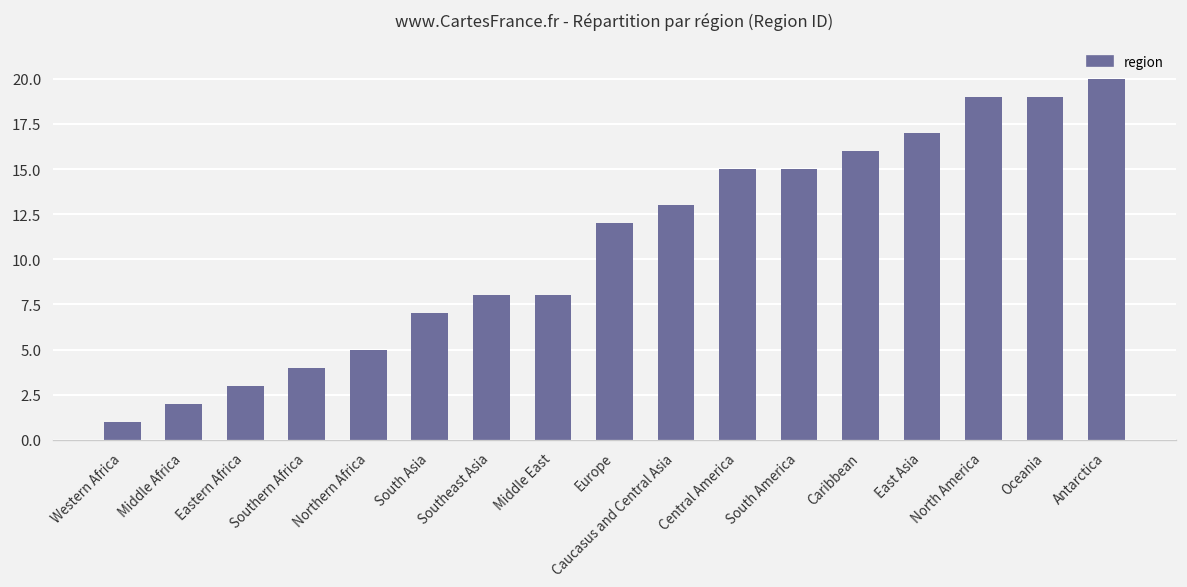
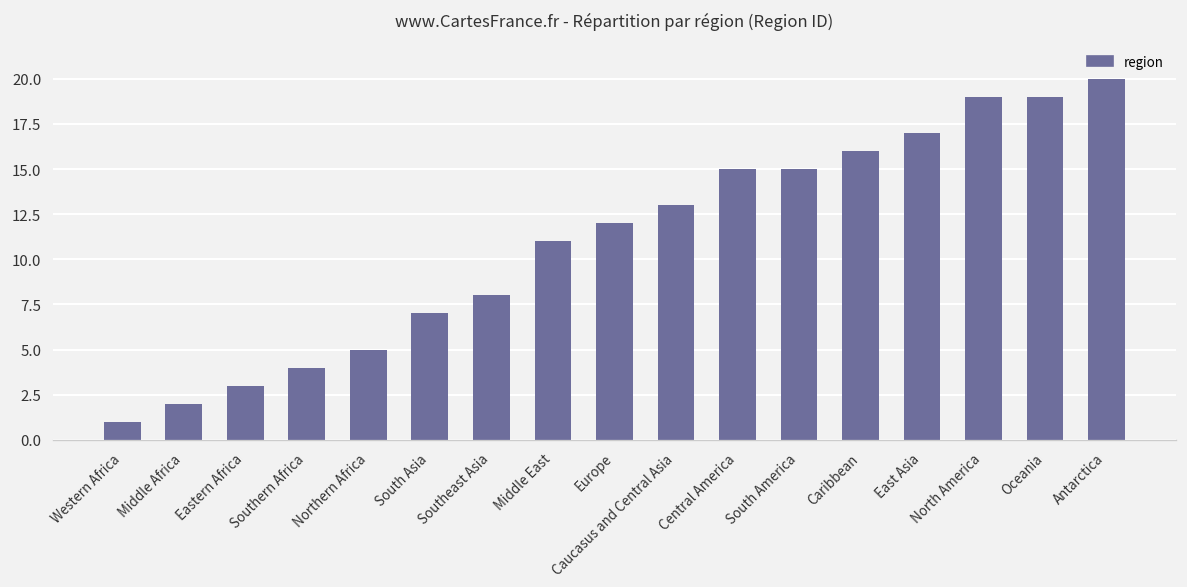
  {
    "Western Africa": 1,
    "Middle Africa": 2,
    "Eastern Africa": 3,
    "Southern Africa": 4,
    "Northern Africa": 5,
    "South Asia": 7,
    "Southeast Asia": 8,
-   "Middle East": 8,
+   "Middle East": 11,
    "Europe": 12,
    "Caucasus and Central Asia": 13,
    "Central America": 15,
    "South America": 15,
    "Caribbean": 16,
    "East Asia": 17,
    "North America": 19,
    "Oceania": 19,
    "Antarctica": 20
  }
